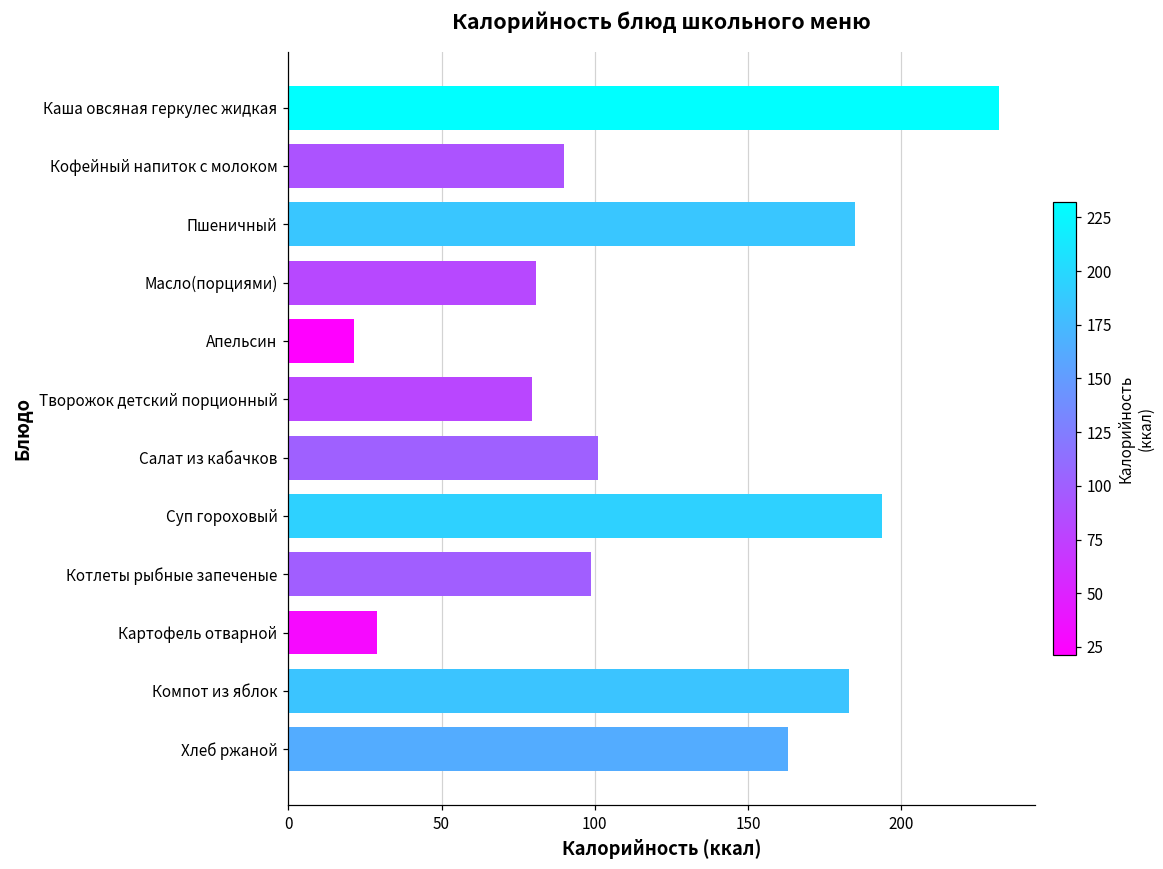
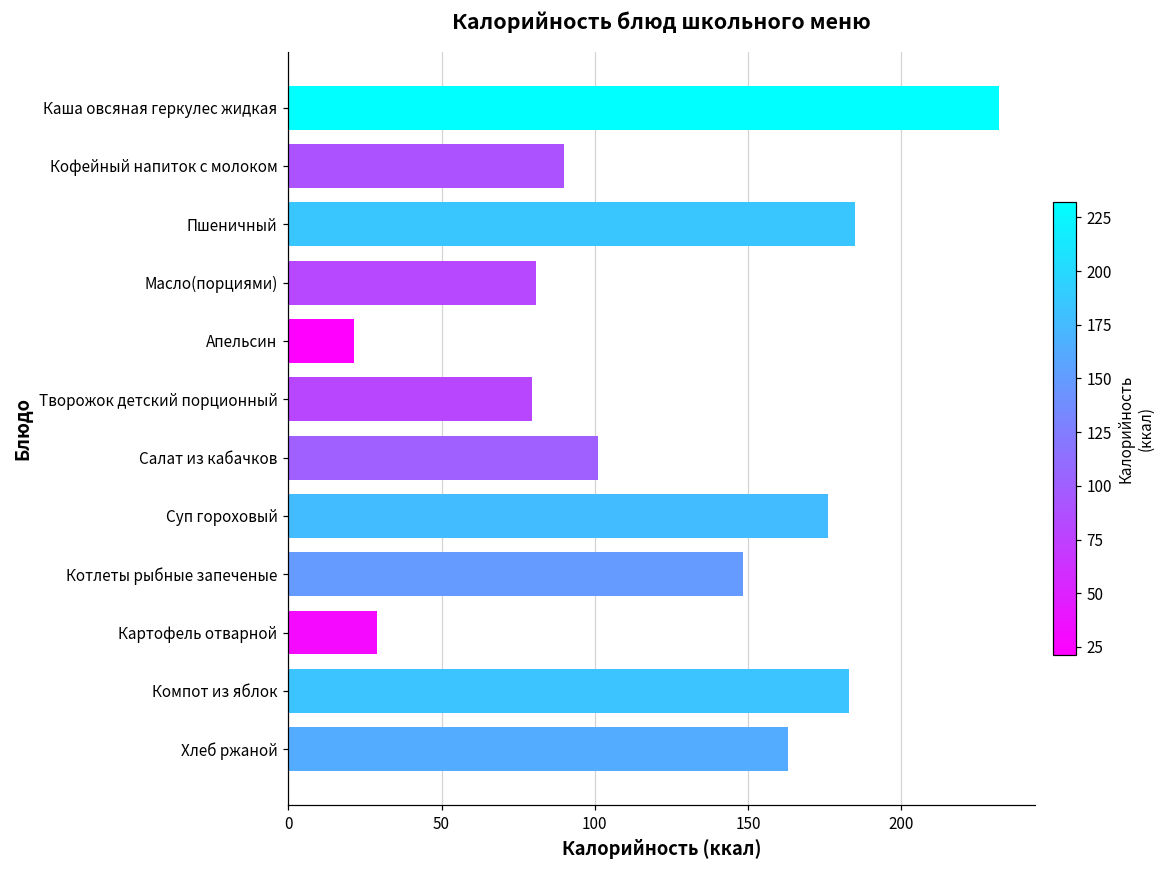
  {
    "Каша овсяная геркулес жидкая": 232,
    "Кофейный напиток с молоком": 90,
    "Пшеничный": 185,
    "Масло(порциями)": 81,
    "Апельсин": 21,
    "Творожок детский порционный": 80,
    "Салат из кабачков": 101,
-   "Суп гороховый": 194,
-   "Котлеты рыбные запеченые": 99,
+   "Суп гороховый": 176,
+   "Котлеты рыбные запеченые": 148,
    "Картофель отварной": 29,
    "Компот из яблок": 183,
    "Хлеб ржаной": 163
  }
